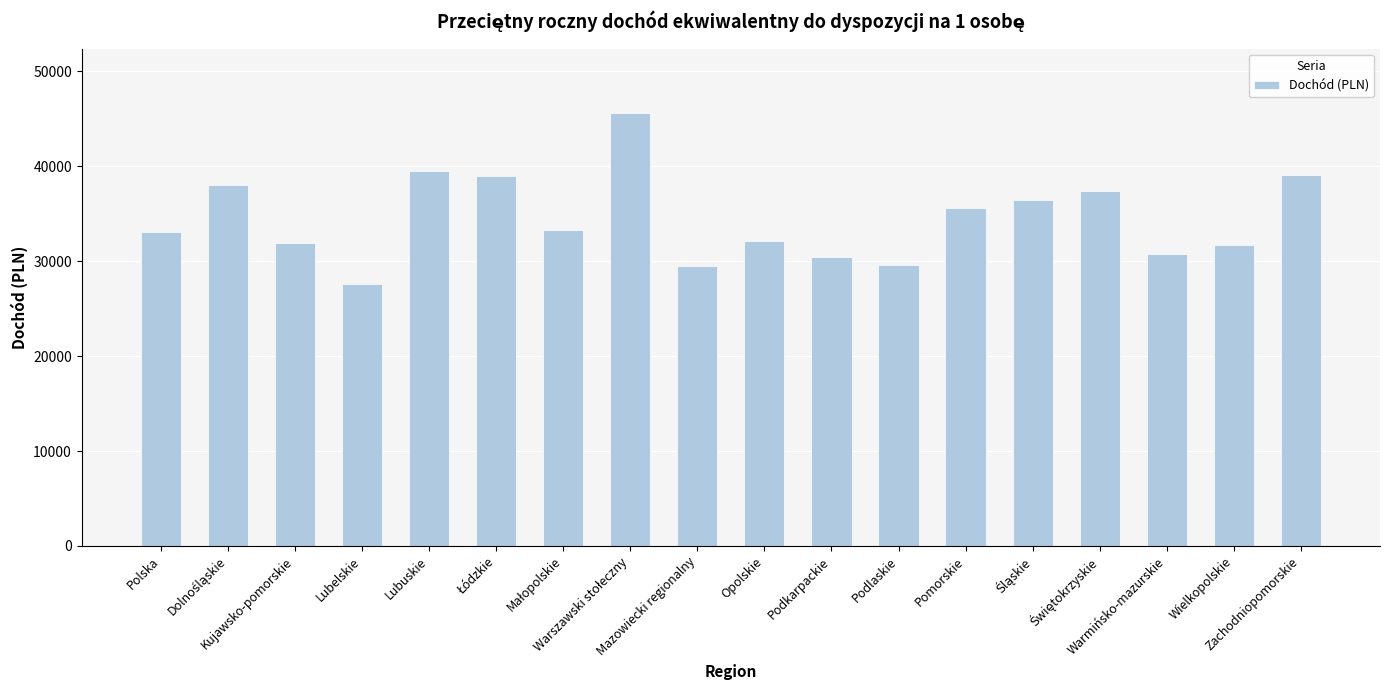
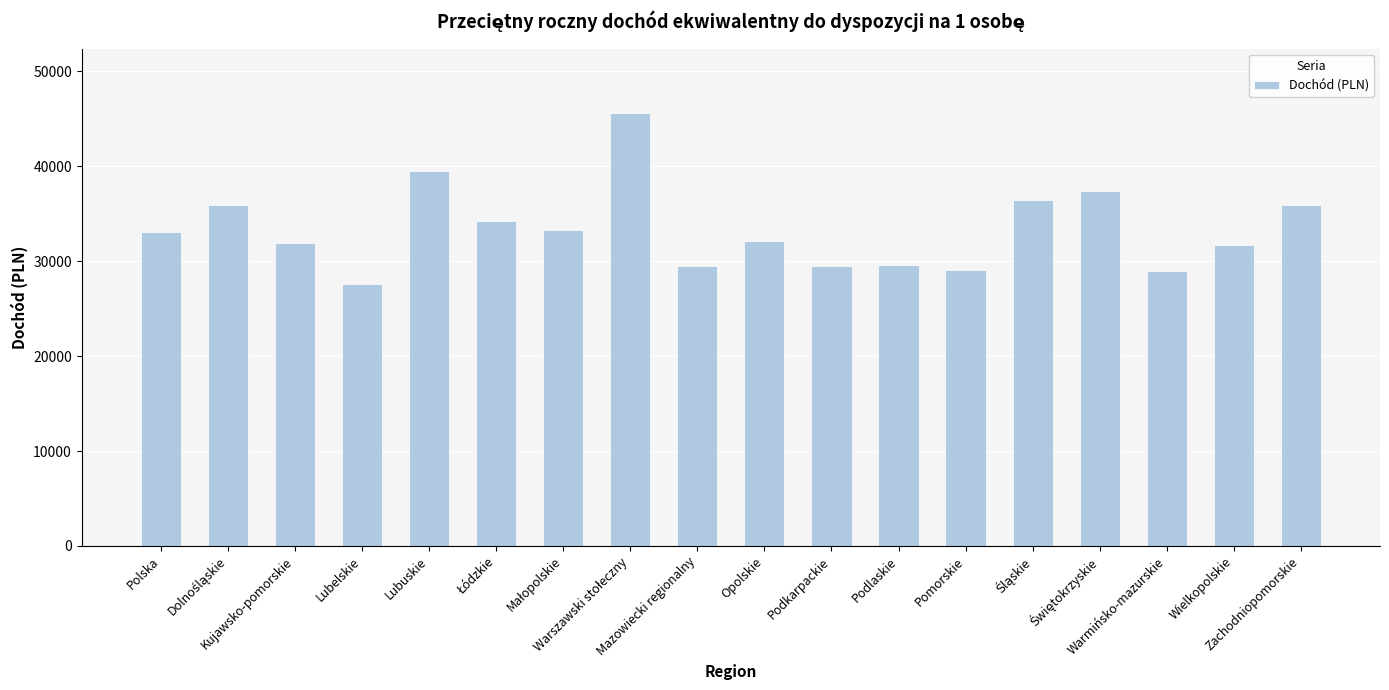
  {
    "Polska": 33000,
-   "Dolnośląskie": 38000,
+   "Dolnośląskie": 36000,
    "Kujawsko-pomorskie": 32000,
    "Lubelskie": 28000,
    "Lubuskie": 40000,
-   "Łódzkie": 39000,
+   "Łódzkie": 34000,
    "Małopolskie": 33000,
    "Warszawski stołeczny": 46000,
    "Mazowiecki regionalny": 29000,
    "Opolskie": 32000,
-   "Podkarpackie": 30000,
+   "Podkarpackie": 29000,
    "Podlaskie": 30000,
-   "Pomorskie": 36000,
+   "Pomorskie": 29000,
    "Śląskie": 36000,
    "Świętokrzyskie": 37000,
-   "Warmińsko-mazurskie": 31000,
+   "Warmińsko-mazurskie": 29000,
    "Wielkopolskie": 32000,
-   "Zachodniopomorskie": 39000
+   "Zachodniopomorskie": 36000
  }
